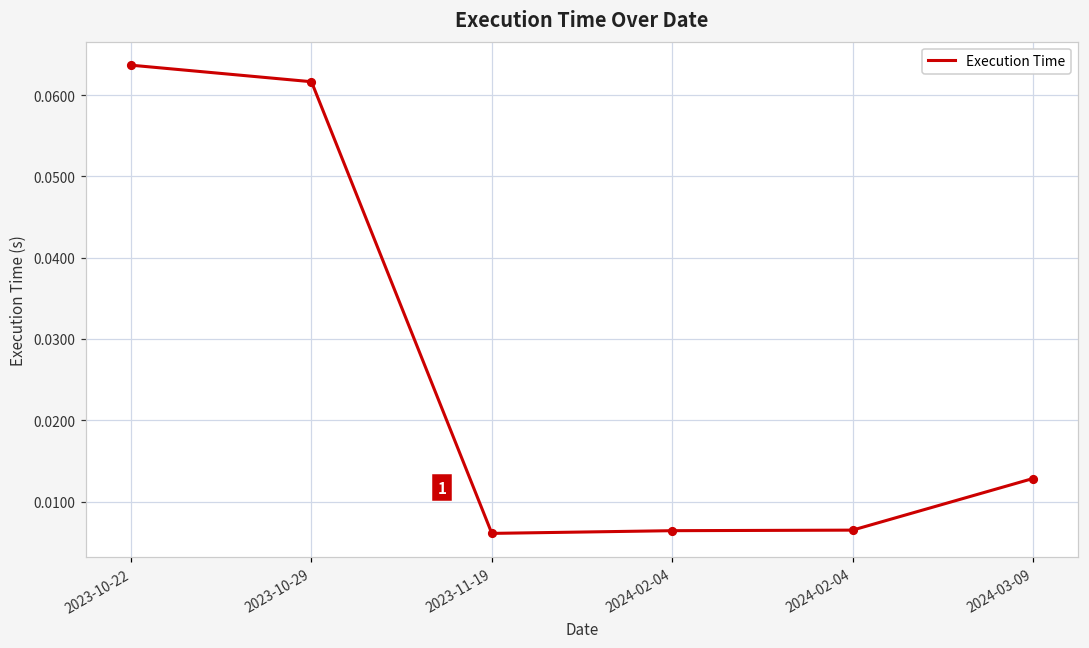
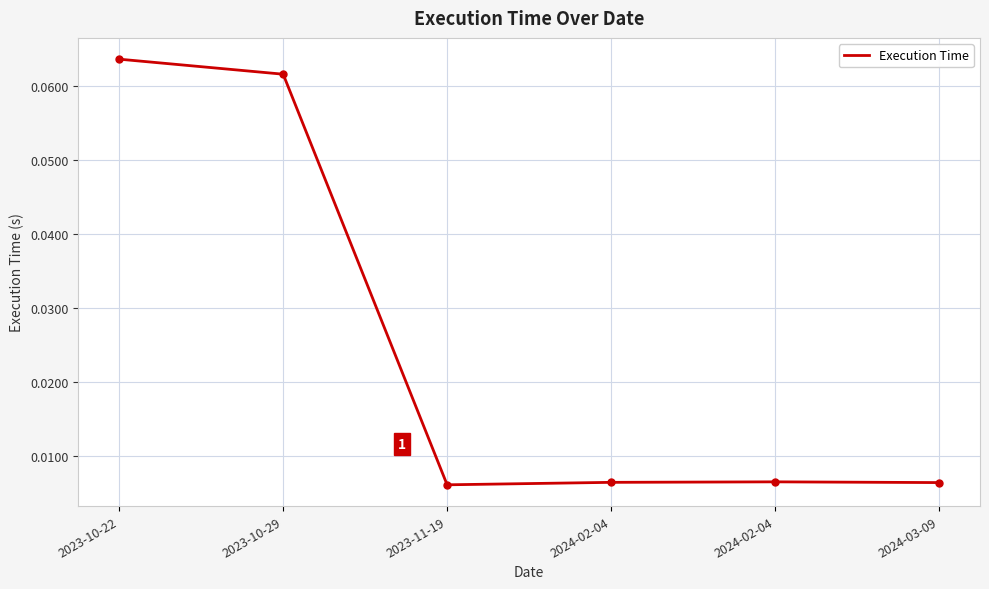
  {
    "2023-10-22": 0.064,
    "2023-10-29": 0.062,
    "2023-11-19": 0.006,
-   "2024-03-09": 0.013
+   "2024-03-09": 0.006
  }
